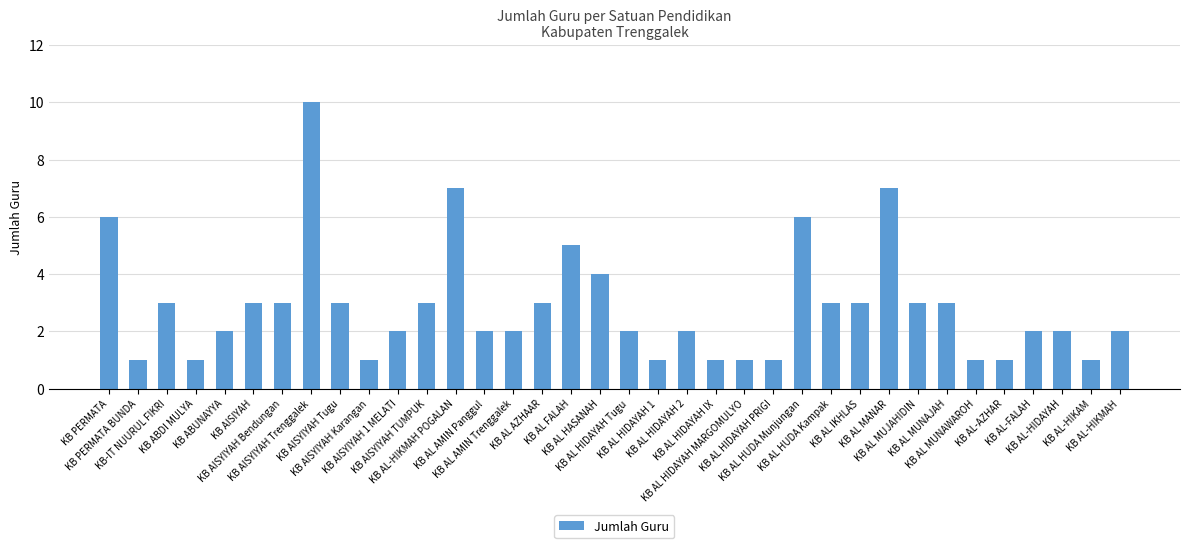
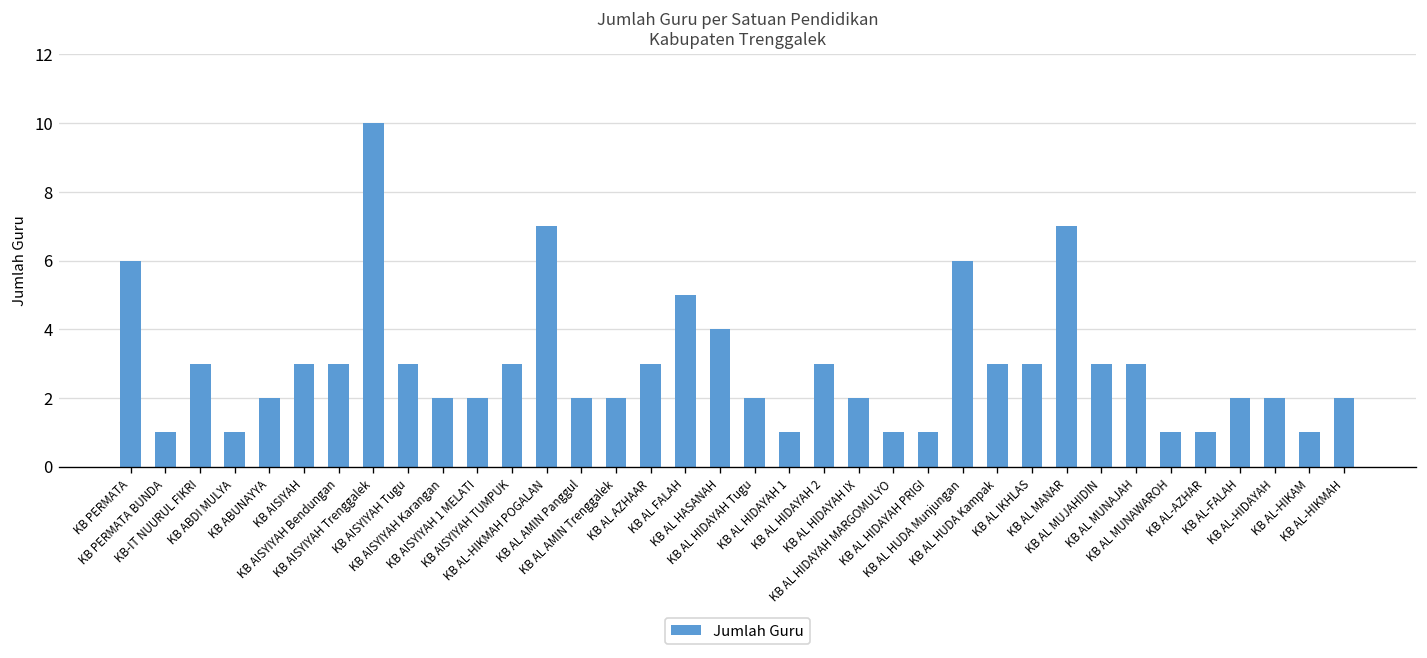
  {
    "KB PERMATA": 6,
    "KB PERMATA BUNDA": 1,
    "KB-IT NUURUL FIKRI": 3,
    "KB ABDI MULYA": 1,
    "KB ABUNAYYA": 2,
    "KB AISIYAH": 3,
    "KB AISYIYAH Bendungan": 3,
    "KB AISYIYAH Trenggalek": 10,
    "KB AISYIYAH Tugu": 3,
-   "KB AISYIYAH Karangan": 1,
+   "KB AISYIYAH Karangan": 2,
    "KB AISYIYAH 1 MELATI": 2,
    "KB AISYIYAH TUMPUK": 3,
    "KB AL-HIKMAH POGALAN": 7,
    "KB AL AMIN Panggul": 2,
    "KB AL AMIN Trenggalek": 2,
    "KB AL AZHAAR": 3,
    "KB AL FALAH": 5,
    "KB AL HASANAH": 4,
    "KB AL HIDAYAH Tugu": 2,
    "KB AL HIDAYAH 1": 1,
-   "KB AL HIDAYAH 2": 2,
-   "KB AL HIDAYAH IX": 1,
+   "KB AL HIDAYAH 2": 3,
+   "KB AL HIDAYAH IX": 2,
    "KB AL HIDAYAH MARGOMULYO": 1,
    "KB AL HIDAYAH PRIGI": 1,
    "KB AL HUDA Munjungan": 6,
    "KB AL HUDA Kampak": 3,
    "KB AL IKHLAS": 3,
    "KB AL MANAR": 7,
    "KB AL MUJAHIDIN": 3,
    "KB AL MUNAJAH": 3,
    "KB AL MUNAWAROH": 1,
    "KB AL-AZHAR": 1,
    "KB AL-FALAH": 2,
    "KB AL-HIDAYAH": 2,
    "KB AL-HIKAM": 1,
    "KB AL-HIKMAH": 2
  }
